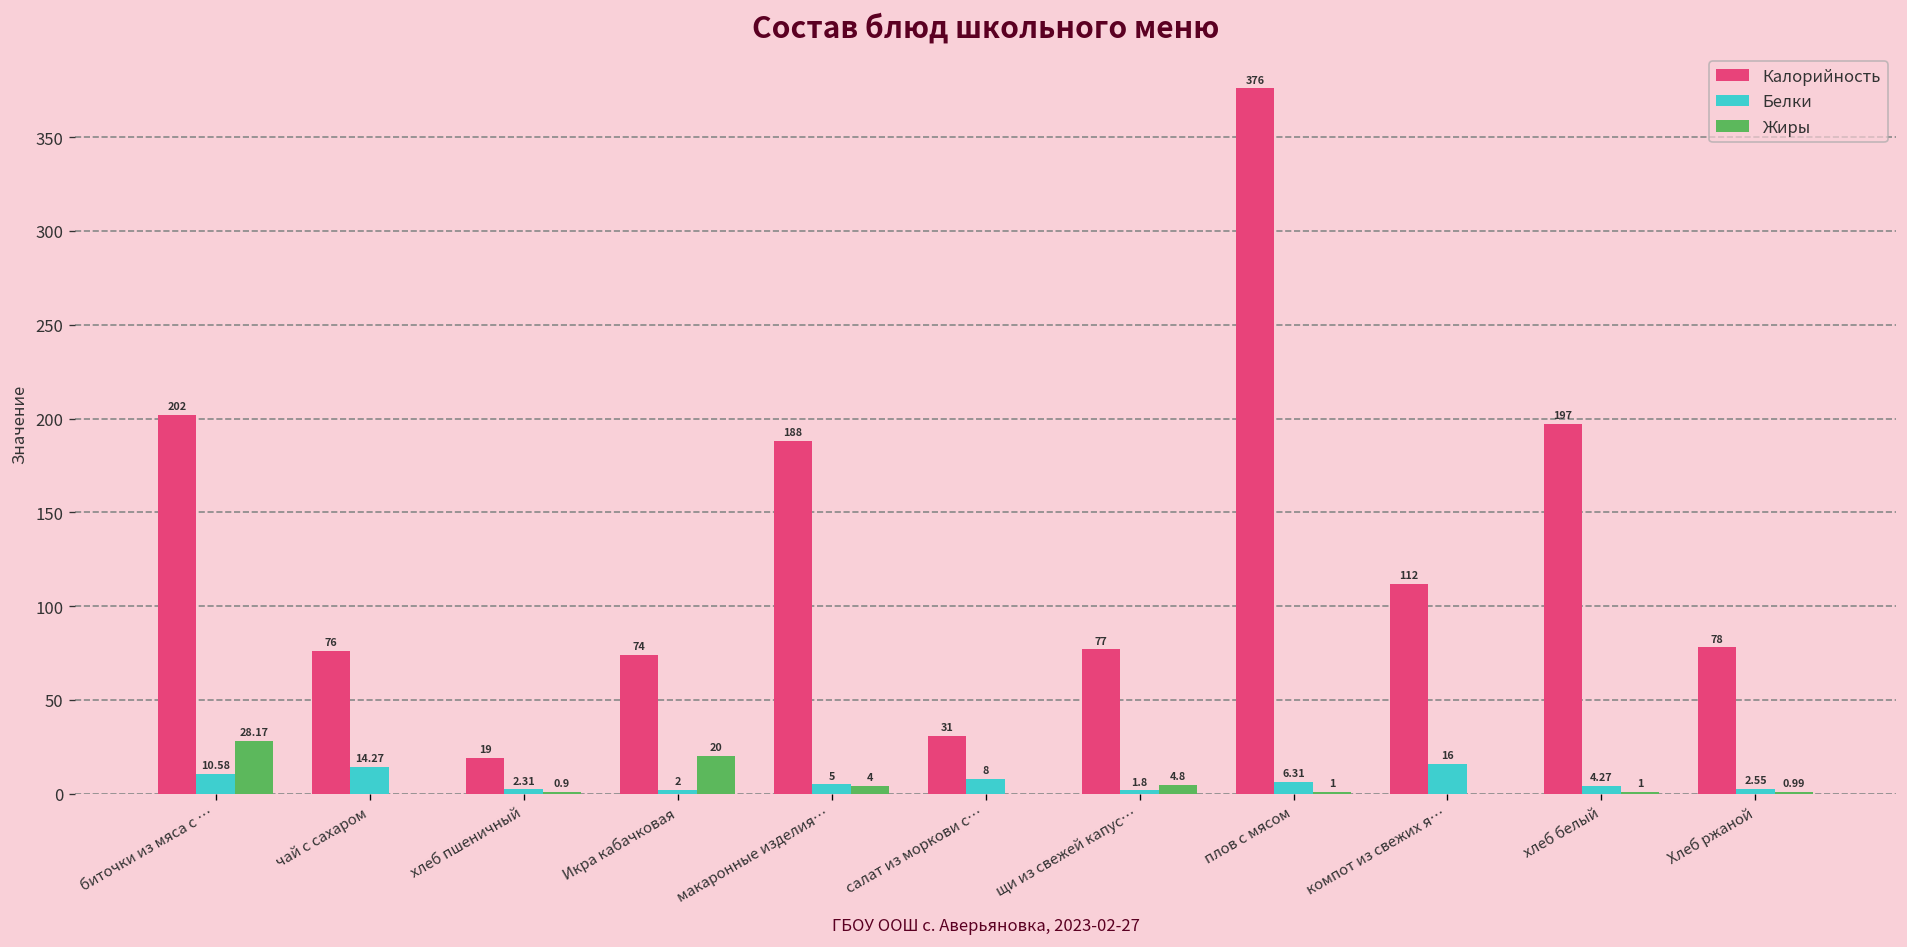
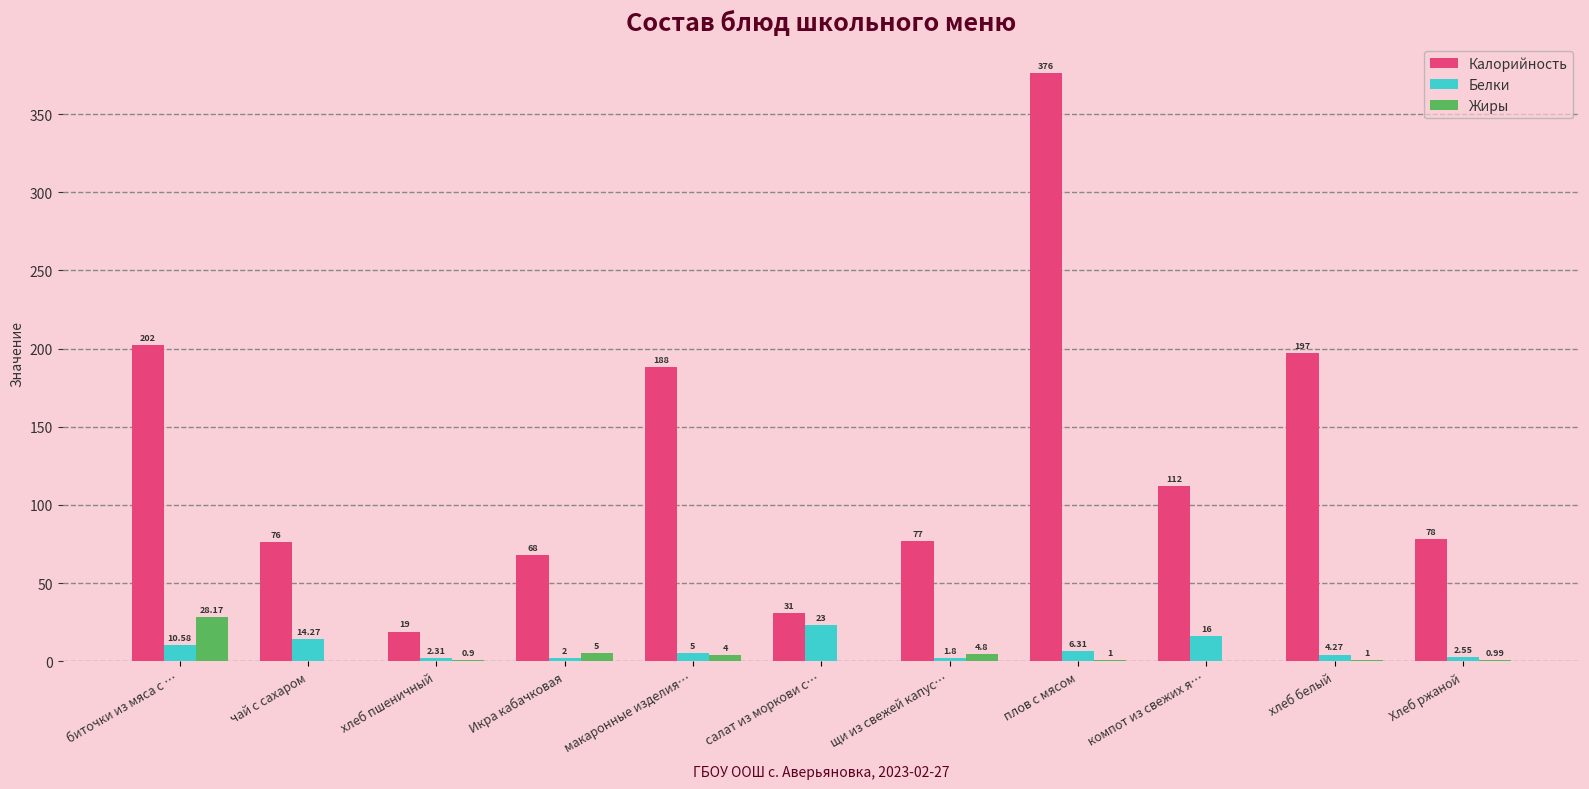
  {
    "Калорийность": {
      "биточки из мяса с …": 202,
      "чай с сахаром": 76,
      "хлеб пшеничный": 19,
-     "Икра кабачковая": 74,
+     "Икра кабачковая": 68,
      "макаронные изделия…": 188,
      "салат из моркови с…": 31,
      "щи из свежей капус…": 77,
      "плов с мясом": 376,
      "компот из свежих я…": 112,
      "хлеб белый": 197,
      "Хлеб ржаной": 78
    },
    "Белки": {
      "биточки из мяса с …": 10.58,
      "чай с сахаром": 14.27,
      "хлеб пшеничный": 2.31,
      "Икра кабачковая": 2,
      "макаронные изделия…": 5,
-     "салат из моркови с…": 8,
+     "салат из моркови с…": 23,
      "щи из свежей капус…": 1.8,
      "плов с мясом": 6.31,
      "компот из свежих я…": 16,
      "хлеб белый": 4.27,
      "Хлеб ржаной": 2.55
    },
    "Жиры": {
      "биточки из мяса с …": 28.17,
      "хлеб пшеничный": 0.9,
-     "Икра кабачковая": 20,
+     "Икра кабачковая": 5,
      "макаронные изделия…": 4,
      "щи из свежей капус…": 4.8,
      "плов с мясом": 1,
      "хлеб белый": 1,
      "Хлеб ржаной": 0.99
    }
  }
